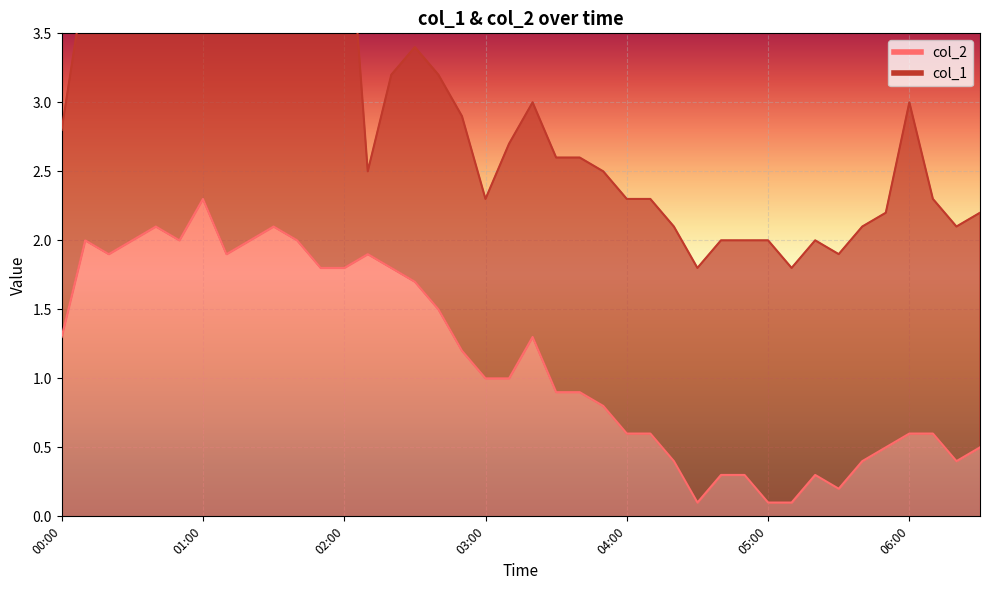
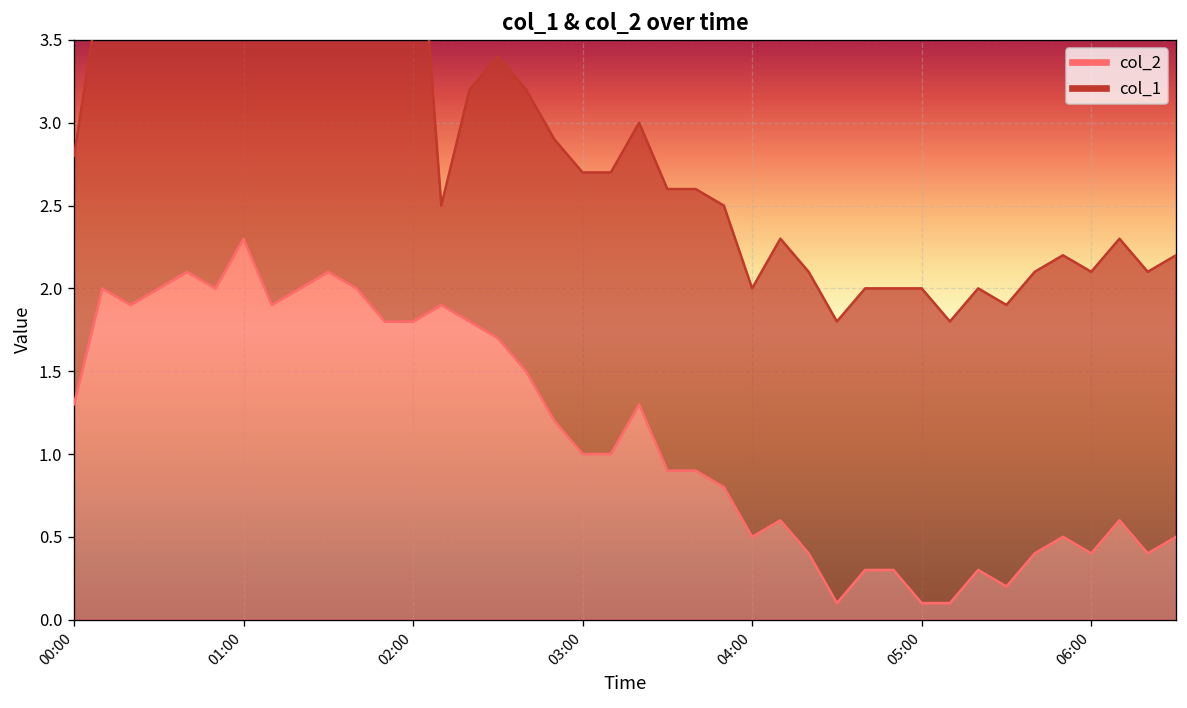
  {
    "col_2": {
      "00:00": 1.3,
      "01:00": 2.3,
      "02:00": 1.8,
      "03:00": 1.0,
-     "04:00": 0.6,
+     "04:00": 0.5,
      "05:00": 0.1,
-     "06:00": 0.6
+     "06:00": 0.4
    },
    "col_1": {
      "00:00": 1.5,
-     "03:00": 1.3,
-     "04:00": 1.7,
+     "03:00": 1.7,
+     "04:00": 1.5,
      "05:00": 1.9,
-     "06:00": 2.4
+     "06:00": 1.7
    }
  }
